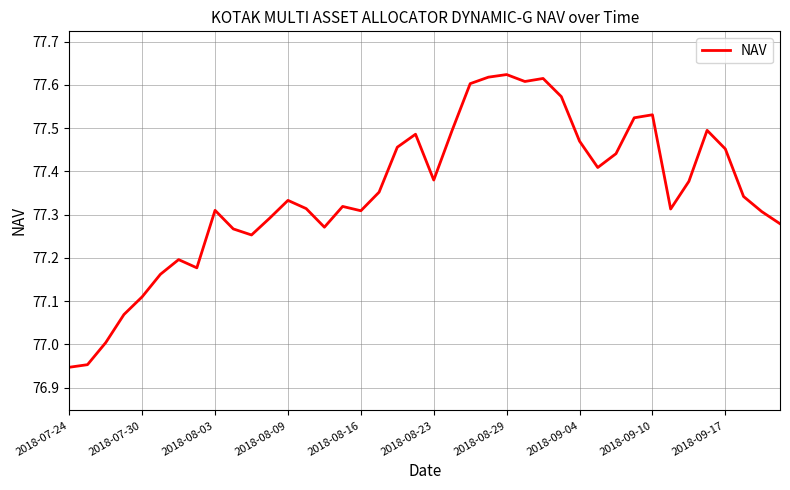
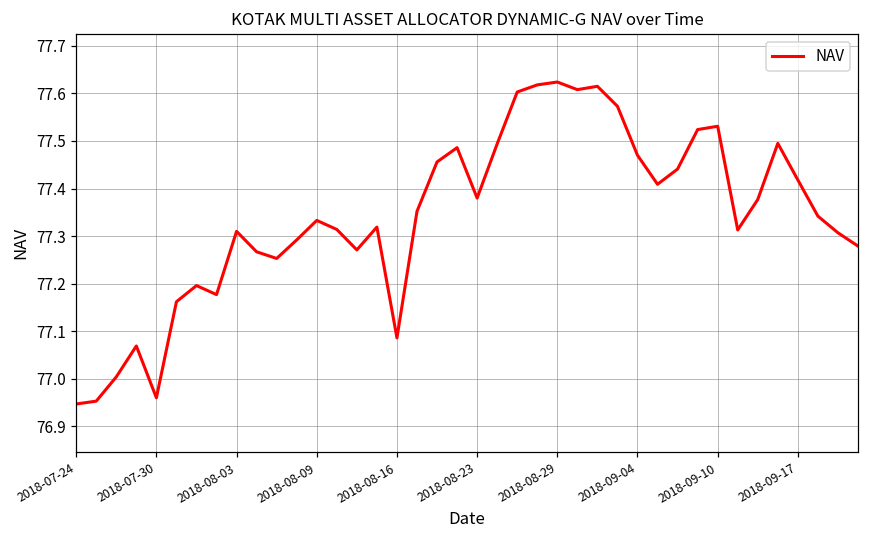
  {
    "2018-07-24": 76.95,
-   "2018-07-30": 77.11,
+   "2018-07-30": 76.96,
    "2018-08-03": 77.31,
    "2018-08-09": 77.33,
-   "2018-08-16": 77.31,
+   "2018-08-16": 77.09,
    "2018-08-23": 77.38,
    "2018-08-29": 77.62,
    "2018-09-04": 77.47,
    "2018-09-10": 77.53,
-   "2018-09-17": 77.45
+   "2018-09-17": 77.42
  }
